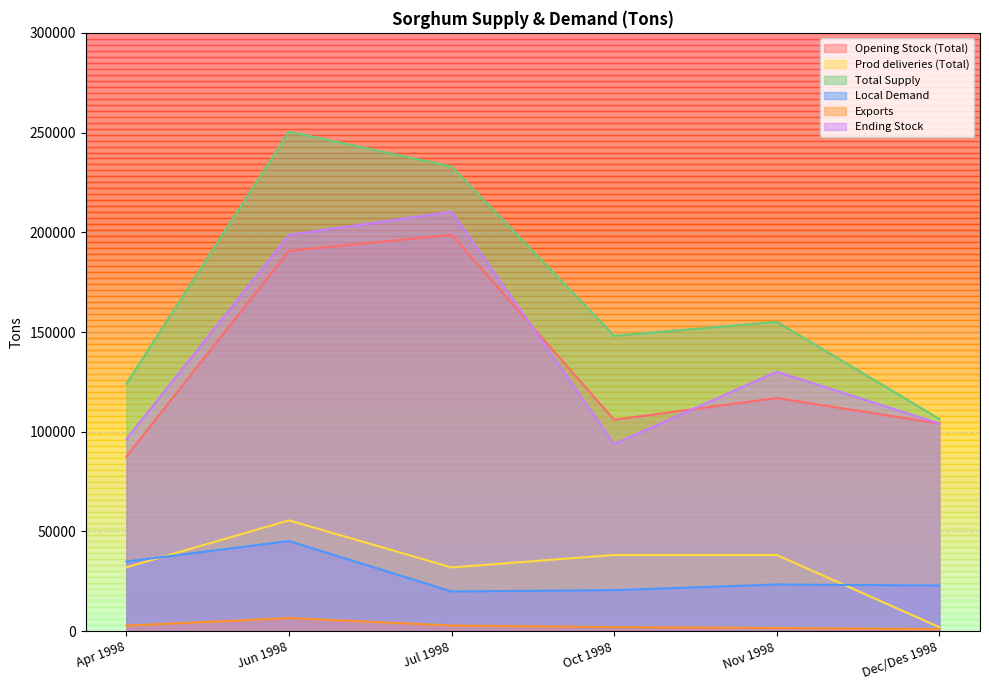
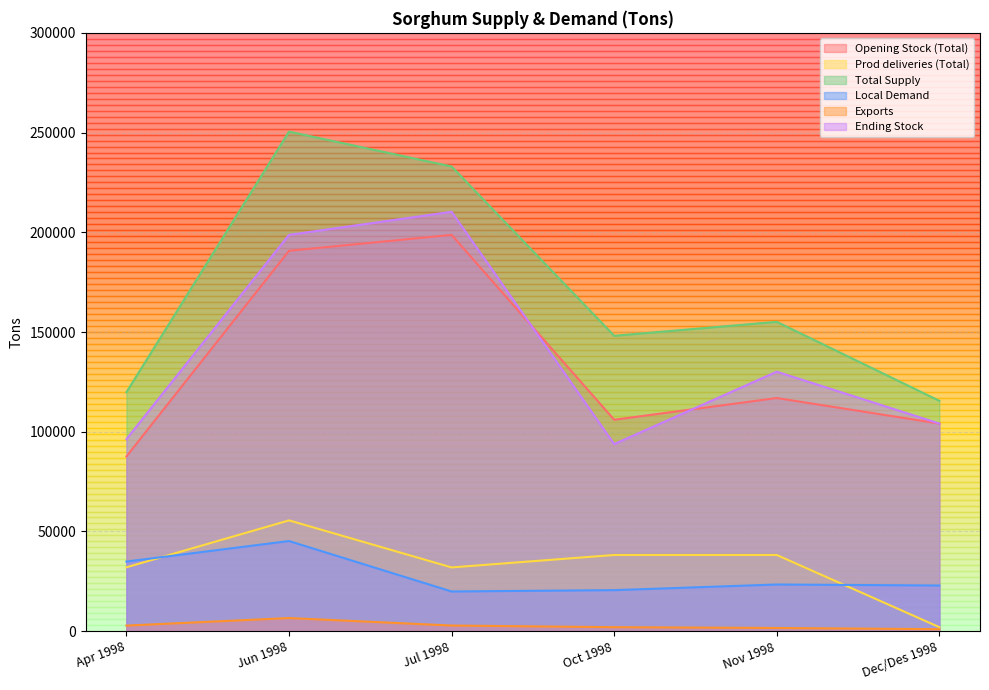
  {
    "Total Supply": {
-     "Apr 1998": 124000,
+     "Apr 1998": 120000,
      "Jun 1998": 250000,
      "Jul 1998": 233000,
      "Oct 1998": 148000,
      "Nov 1998": 155000,
-     "Dec/Des 1998": 106000
+     "Dec/Des 1998": 115000
    },
    "Local Demand": {
      "Apr 1998": 35000,
      "Jun 1998": 45000,
      "Jul 1998": 20000,
      "Oct 1998": 21000,
      "Nov 1998": 23000,
      "Dec/Des 1998": 23000
    },
    "Ending Stock": {
      "Apr 1998": 96000,
      "Jun 1998": 199000,
      "Jul 1998": 210000,
      "Oct 1998": 94000,
      "Nov 1998": 130000
    }
  }
